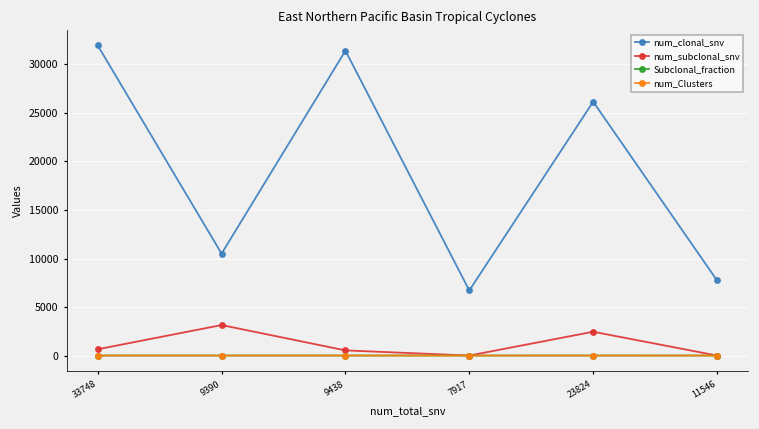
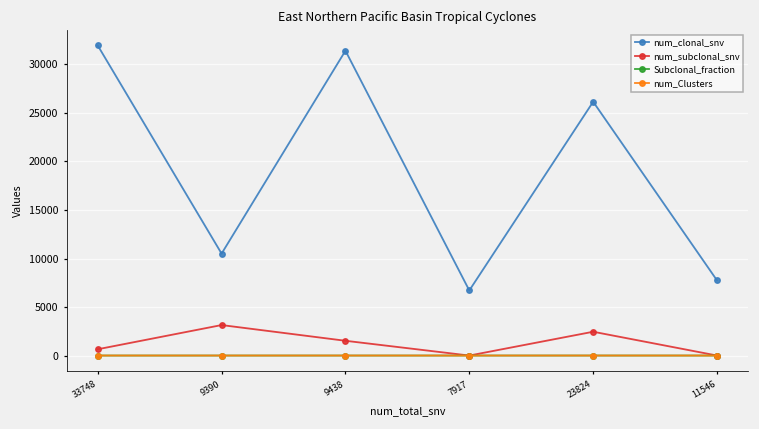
  {
    "num_clonal_snv": {
      "33748": 32000,
      "9390": 11000,
      "9438": 31000,
      "7917": 7000,
      "23824": 26000,
      "11546": 8000
    },
    "num_subclonal_snv": {
      "33748": 1000,
      "9390": 3000,
-     "9438": 1000,
+     "9438": 2000,
      "23824": 2000
    },
    "num_Clusters": {
      "33748": 0,
      "9390": 0,
      "9438": 0,
      "23824": 0
    }
  }
